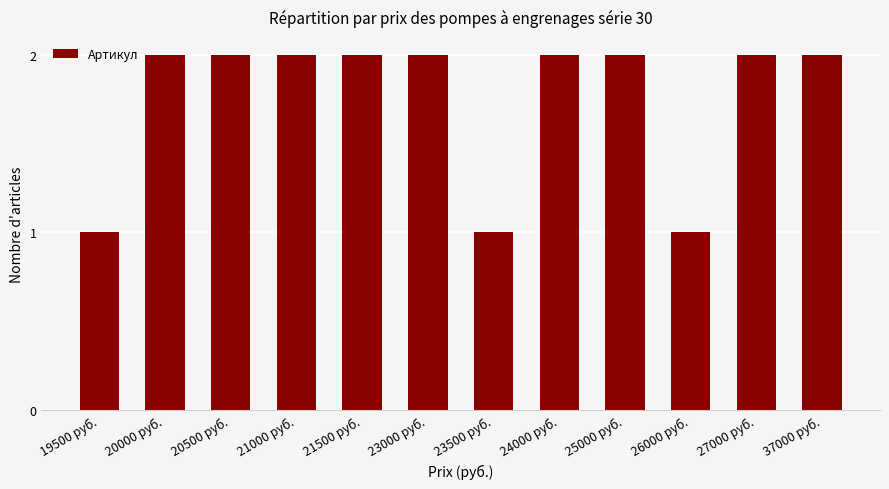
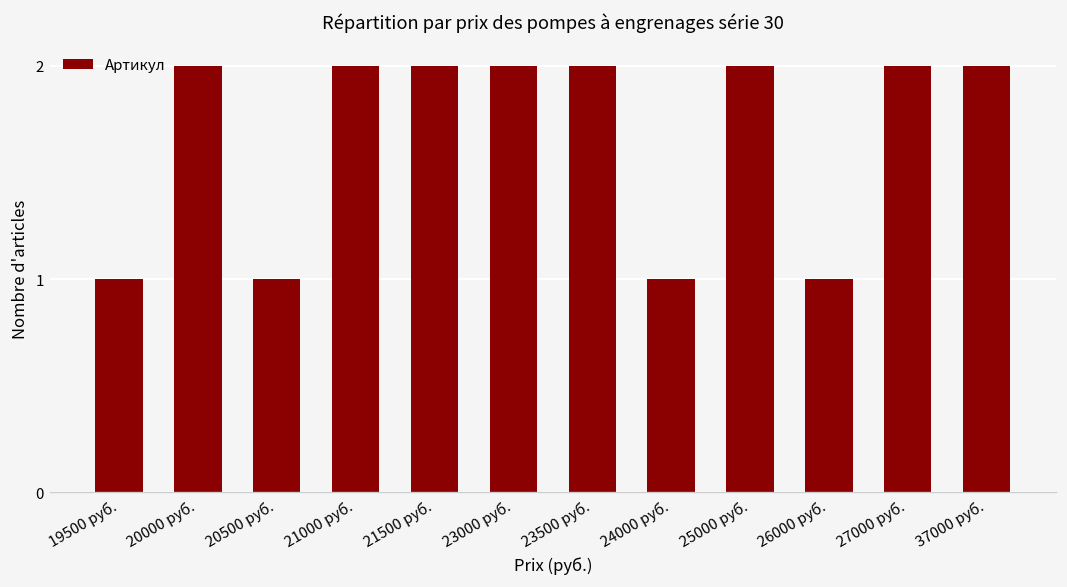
  {
    "19500 руб.": 1,
    "20000 руб.": 2,
-   "20500 руб.": 2,
+   "20500 руб.": 1,
    "21000 руб.": 2,
    "21500 руб.": 2,
    "23000 руб.": 2,
-   "23500 руб.": 1,
-   "24000 руб.": 2,
+   "23500 руб.": 2,
+   "24000 руб.": 1,
    "25000 руб.": 2,
    "26000 руб.": 1,
    "27000 руб.": 2,
    "37000 руб.": 2
  }
